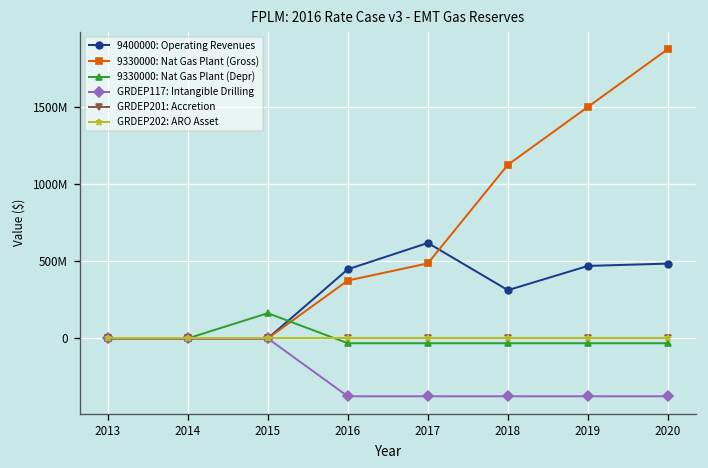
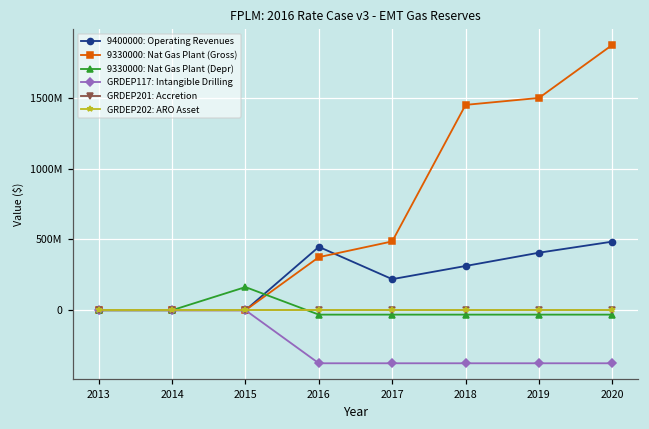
  {
    "9400000: Operating Revenues": {
      "2016": 450000000,
-     "2017": 620000000,
+     "2017": 220000000,
      "2018": 310000000,
-     "2019": 470000000,
+     "2019": 410000000,
      "2020": 480000000
    },
    "9330000: Nat Gas Plant (Gross)": {
      "2016": 380000000,
      "2017": 490000000,
-     "2018": 1130000000,
+     "2018": 1450000000,
      "2019": 1500000000,
      "2020": 1880000000
    },
    "9330000: Nat Gas Plant (Depr)": {
      "2015": 160000000,
      "2016": -30000000,
      "2017": -30000000,
      "2018": -30000000,
      "2019": -30000000,
      "2020": -30000000
    },
    "GRDEP117: Intangible Drilling": {
      "2016": -380000000,
      "2017": -380000000,
      "2018": -380000000,
      "2019": -380000000,
      "2020": -380000000
    },
    "GRDEP202: ARO Asset": {
      "2016": 0,
      "2017": 0,
      "2018": 0,
      "2019": 0,
      "2020": 0
    }
  }
